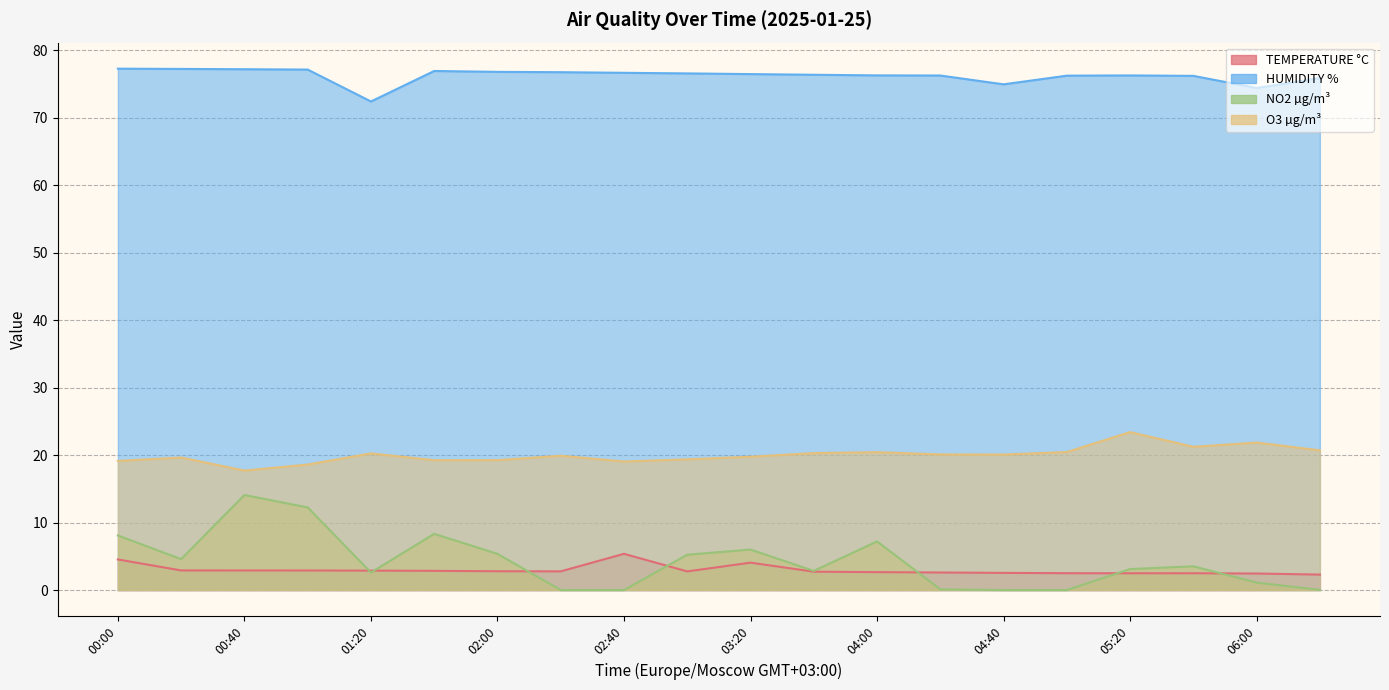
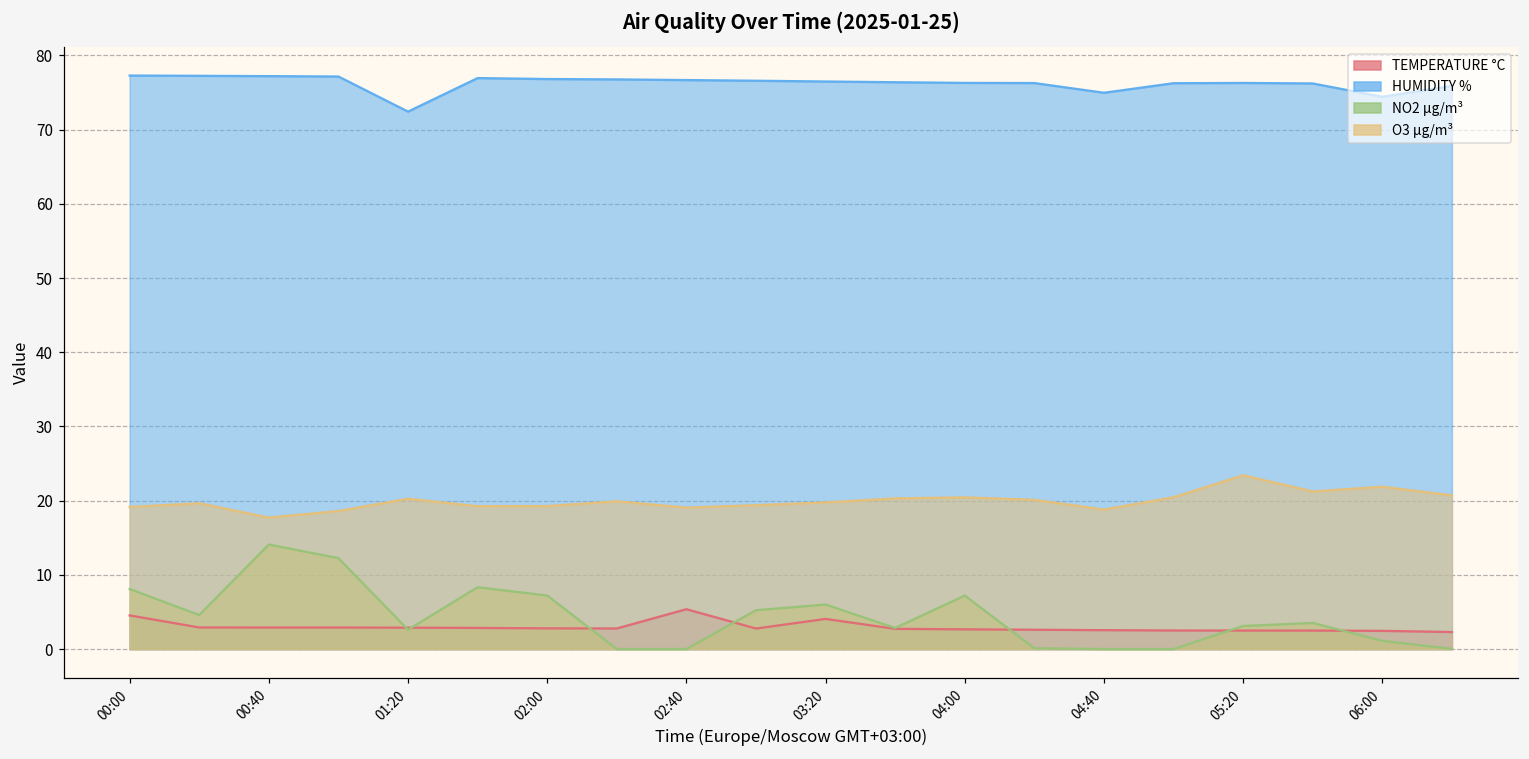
  {
    "TEMPERATURE °C": {
      "00:00": 5,
      "00:40": 3,
      "02:00": 3,
      "02:40": 5,
      "03:20": 4,
      "04:00": 3,
      "04:40": 3,
      "05:20": 2,
      "06:00": 2
    },
    "HUMIDITY %": {
      "00:00": 77,
      "00:40": 77,
      "01:20": 72,
      "02:00": 77,
      "02:40": 77,
      "03:20": 76,
      "04:00": 76,
      "04:40": 75,
      "05:20": 76
    },
    "NO2 µg/m³": {
      "00:00": 8,
      "00:40": 14,
-     "02:00": 5,
+     "02:00": 7,
      "02:40": 0,
      "03:20": 6,
      "04:00": 7,
      "04:40": 0,
      "05:20": 3,
      "06:00": 1
    },
    "O3 µg/m³": {
      "00:00": 19,
      "00:40": 18,
      "01:20": 20,
      "02:00": 19,
      "02:40": 19,
      "03:20": 20,
      "04:00": 20,
-     "04:40": 20,
+     "04:40": 19,
      "05:20": 23,
      "06:00": 22
    }
  }
